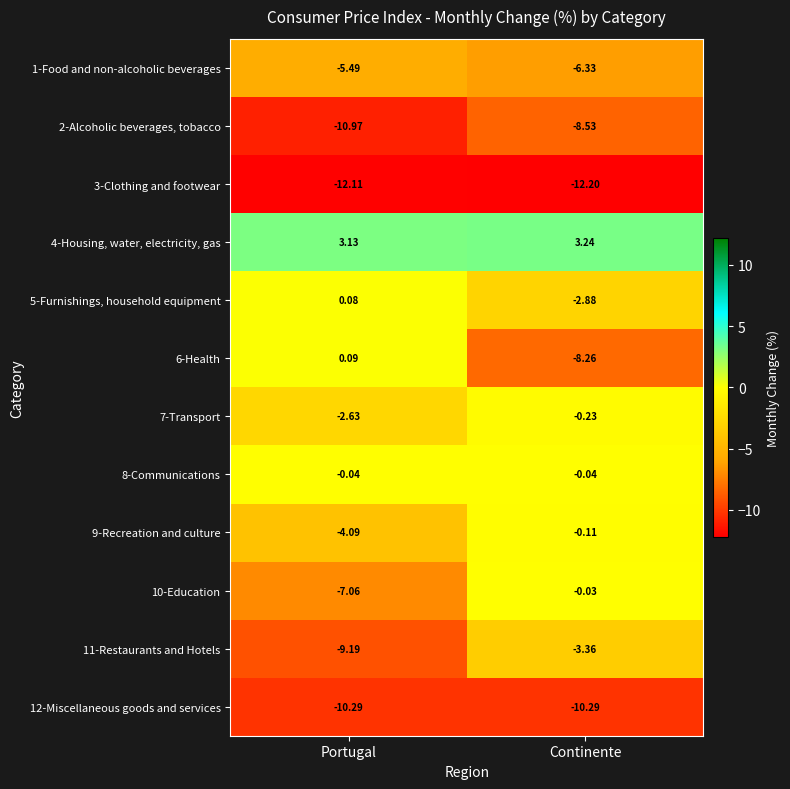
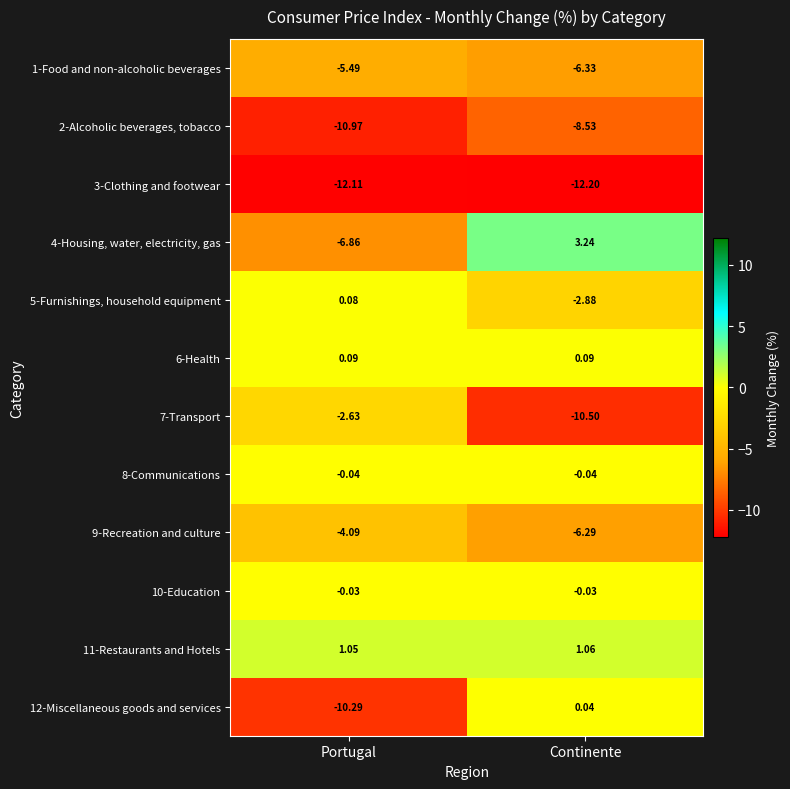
  {
    "1-Food and non-alcoholic beverages": {
      "Portugal": -5.49,
      "Continente": -6.33
    },
    "2-Alcoholic beverages, tobacco": {
      "Portugal": -10.97,
      "Continente": -8.53
    },
    "3-Clothing and footwear": {
      "Portugal": -12.11,
      "Continente": -12.20
    },
    "4-Housing, water, electricity, gas": {
-     "Portugal": 3.13,
+     "Portugal": -6.86,
      "Continente": 3.24
    },
    "5-Furnishings, household equipment": {
      "Portugal": 0.08,
      "Continente": -2.88
    },
    "6-Health": {
      "Portugal": 0.09,
-     "Continente": -8.26
+     "Continente": 0.09
    },
    "7-Transport": {
      "Portugal": -2.63,
-     "Continente": -0.23
+     "Continente": -10.50
    },
    "8-Communications": {
      "Portugal": -0.04,
      "Continente": -0.04
    },
    "9-Recreation and culture": {
      "Portugal": -4.09,
-     "Continente": -0.11
+     "Continente": -6.29
    },
    "10-Education": {
-     "Portugal": -7.06,
+     "Portugal": -0.03,
      "Continente": -0.03
    },
    "11-Restaurants and Hotels": {
-     "Portugal": -9.19,
-     "Continente": -3.36
+     "Portugal": 1.05,
+     "Continente": 1.06
    },
    "12-Miscellaneous goods and services": {
      "Portugal": -10.29,
-     "Continente": -10.29
+     "Continente": 0.04
    }
  }
